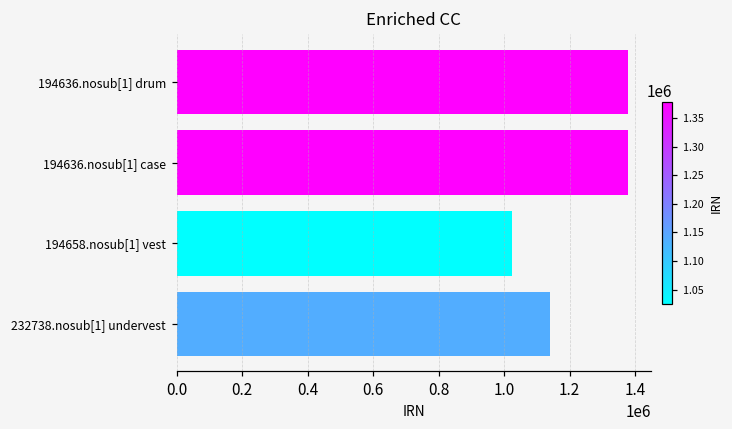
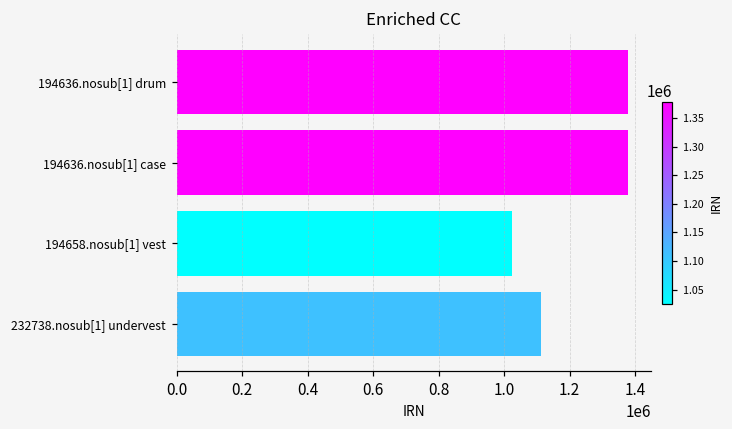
  {
    "194636.nosub[1] drum": 1380000,
    "194636.nosub[1] case": 1380000,
    "194658.nosub[1] vest": 1020000,
-   "232738.nosub[1] undervest": 1140000
+   "232738.nosub[1] undervest": 1110000
  }
